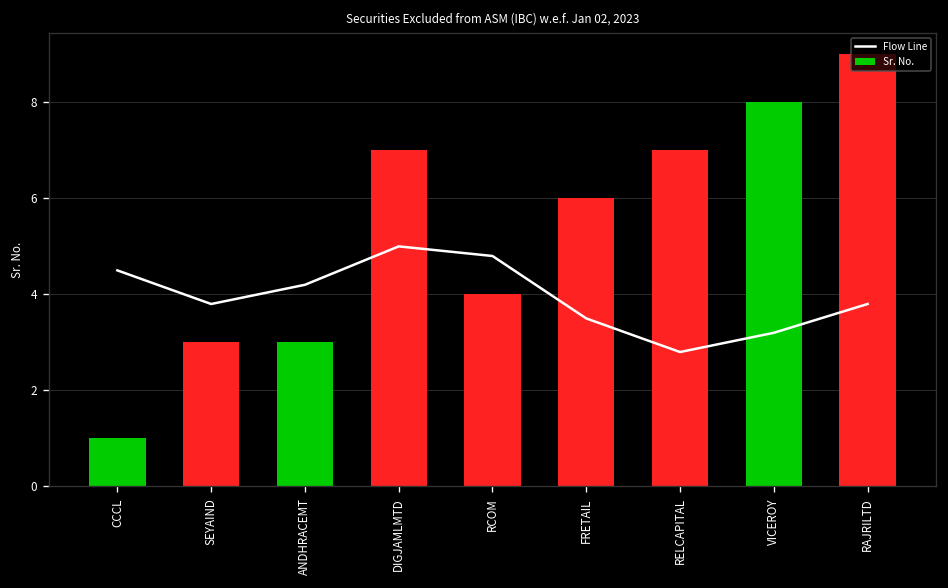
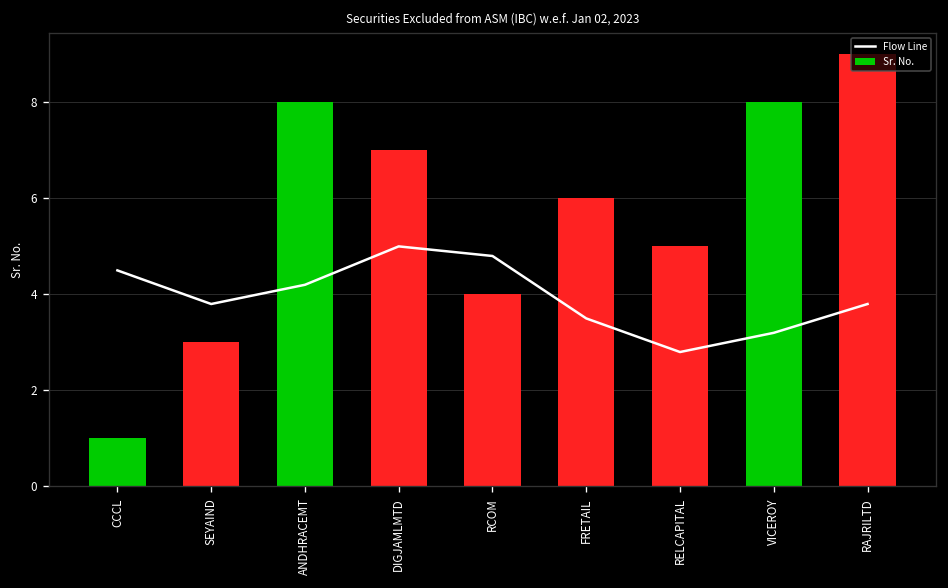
  {
    "Flow Line": {
      "CCCL": 4.5,
      "SEYAIND": 3.8,
      "ANDHRACEMT": 4.2,
      "DIGJAMLMTD": 5,
      "RCOM": 4.8,
      "FRETAIL": 3.5,
      "RELCAPITAL": 2.8,
      "VICEROY": 3.2,
      "RAJRILTD": 3.8
    },
    "Sr. No.": {
      "CCCL": 1,
      "SEYAIND": 3,
-     "ANDHRACEMT": 3,
+     "ANDHRACEMT": 8,
      "DIGJAMLMTD": 7,
      "RCOM": 4,
      "FRETAIL": 6,
-     "RELCAPITAL": 7,
+     "RELCAPITAL": 5,
      "VICEROY": 8
    }
  }
